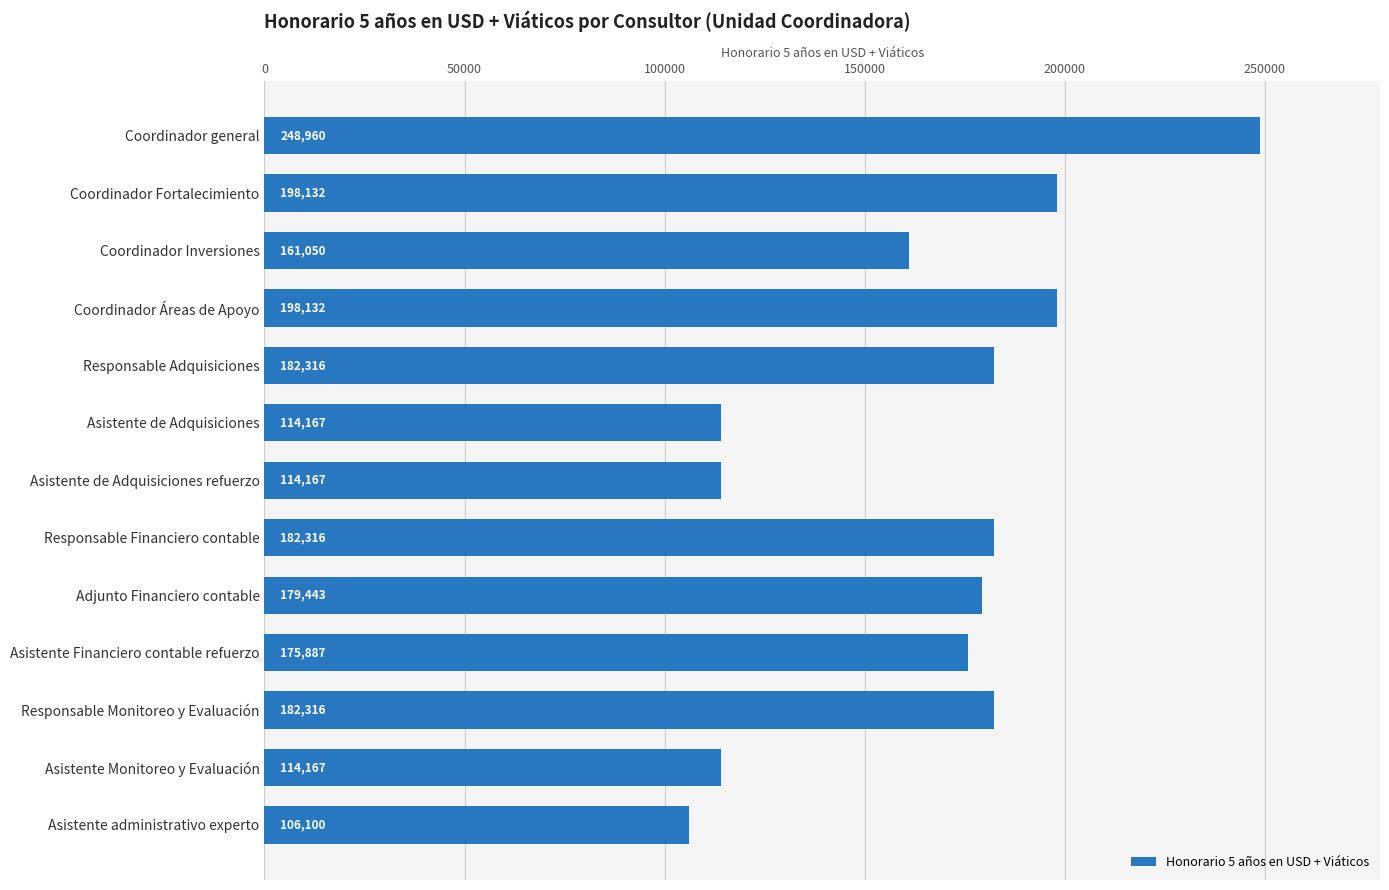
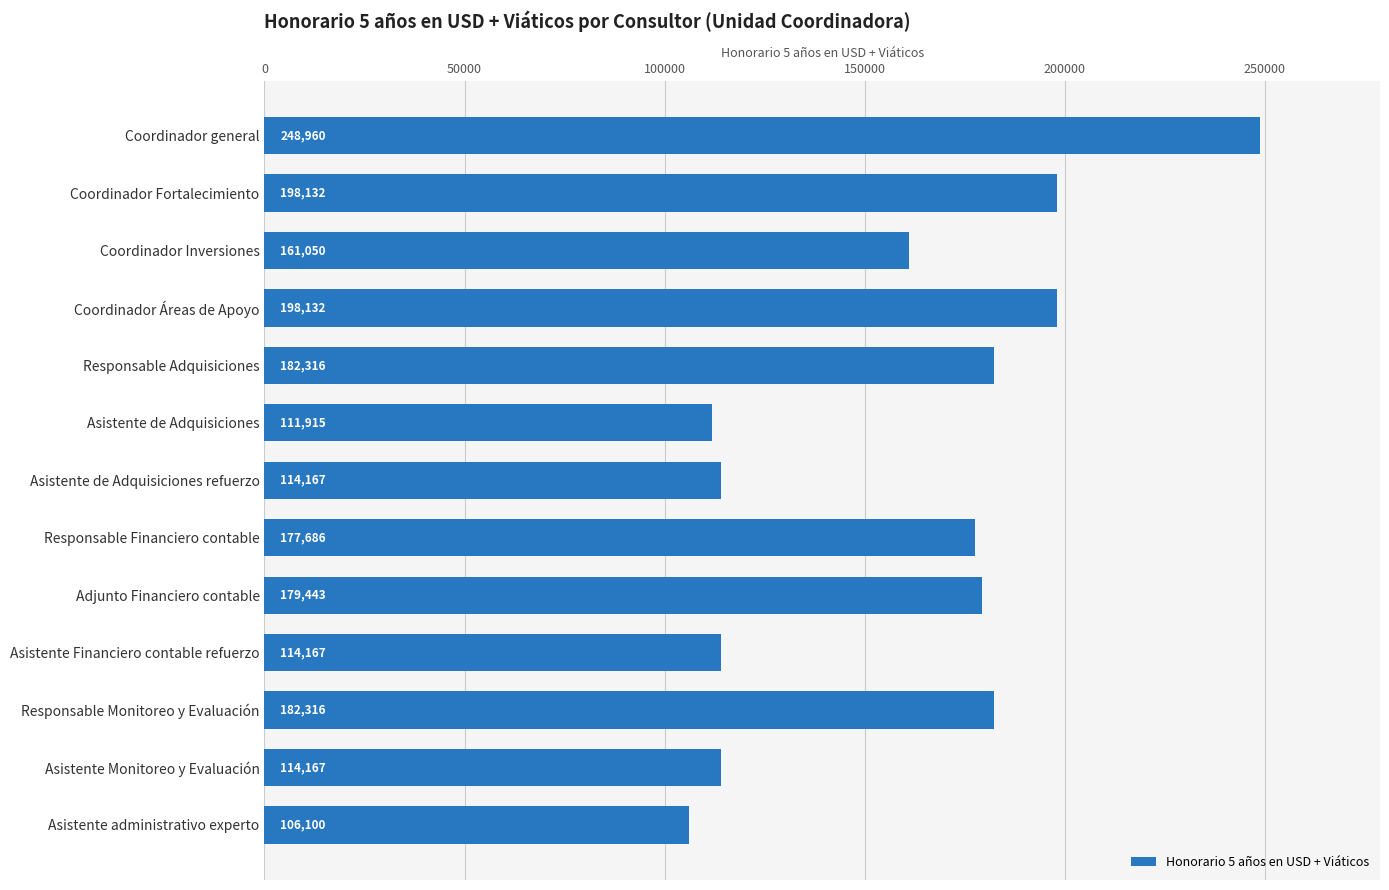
  {
    "Coordinador general": "248,960",
    "Coordinador Fortalecimiento": "198,132",
    "Coordinador Inversiones": "161,050",
    "Coordinador Áreas de Apoyo": "198,132",
    "Responsable Adquisiciones": "182,316",
-   "Asistente de Adquisiciones": "114,167",
+   "Asistente de Adquisiciones": "111,915",
    "Asistente de Adquisiciones refuerzo": "114,167",
-   "Responsable Financiero contable": "182,316",
+   "Responsable Financiero contable": "177,686",
    "Adjunto Financiero contable": "179,443",
-   "Asistente Financiero contable refuerzo": "175,887",
+   "Asistente Financiero contable refuerzo": "114,167",
    "Responsable Monitoreo y Evaluación": "182,316",
    "Asistente Monitoreo y Evaluación": "114,167",
    "Asistente administrativo experto": "106,100"
  }
